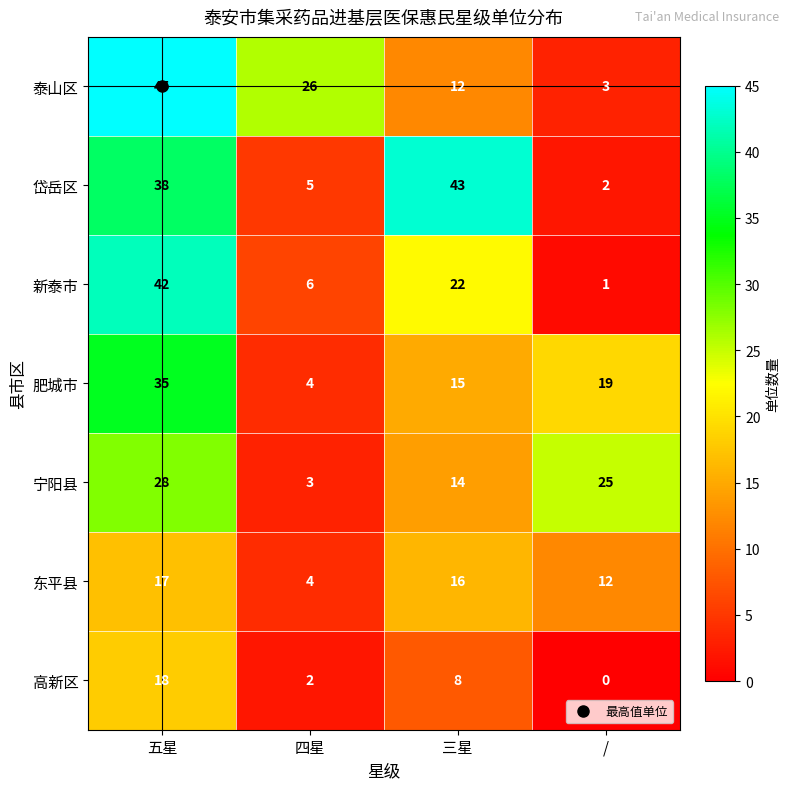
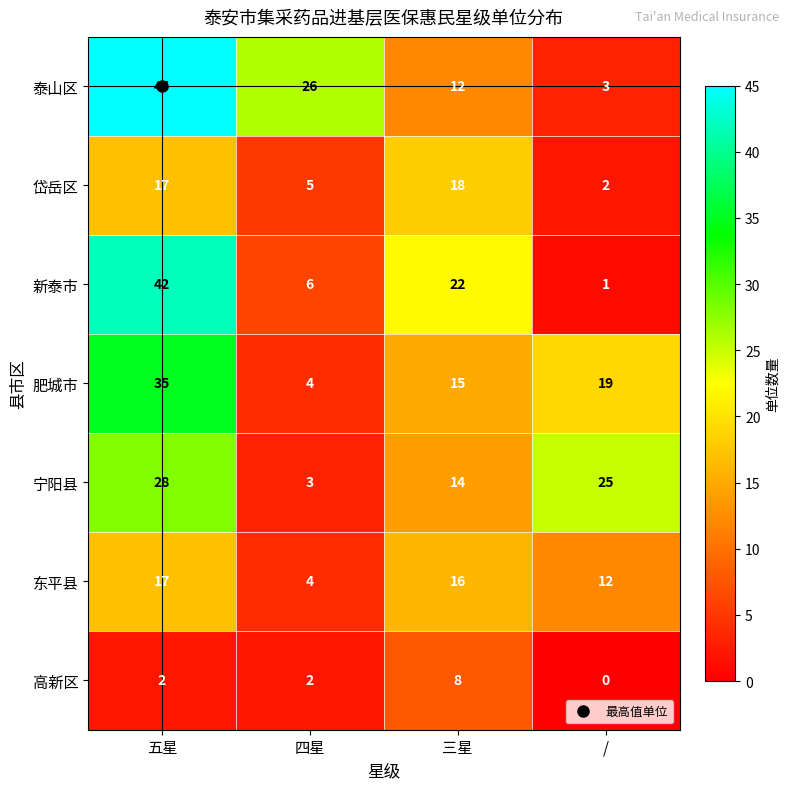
  {
    "泰山区": {
      "四星": 26,
      "三星": 12,
      "/": 3
    },
    "岱岳区": {
-     "五星": 38,
+     "五星": 17,
      "四星": 5,
-     "三星": 43,
+     "三星": 18,
      "/": 2
    },
    "新泰市": {
      "五星": 42,
      "四星": 6,
      "三星": 22,
      "/": 1
    },
    "肥城市": {
      "五星": 35,
      "四星": 4,
      "三星": 15,
      "/": 19
    },
    "宁阳县": {
      "五星": 28,
      "四星": 3,
      "三星": 14,
      "/": 25
    },
    "东平县": {
      "五星": 17,
      "四星": 4,
      "三星": 16,
      "/": 12
    },
    "高新区": {
-     "五星": 18,
+     "五星": 2,
      "四星": 2,
      "三星": 8,
      "/": 0
    }
  }
